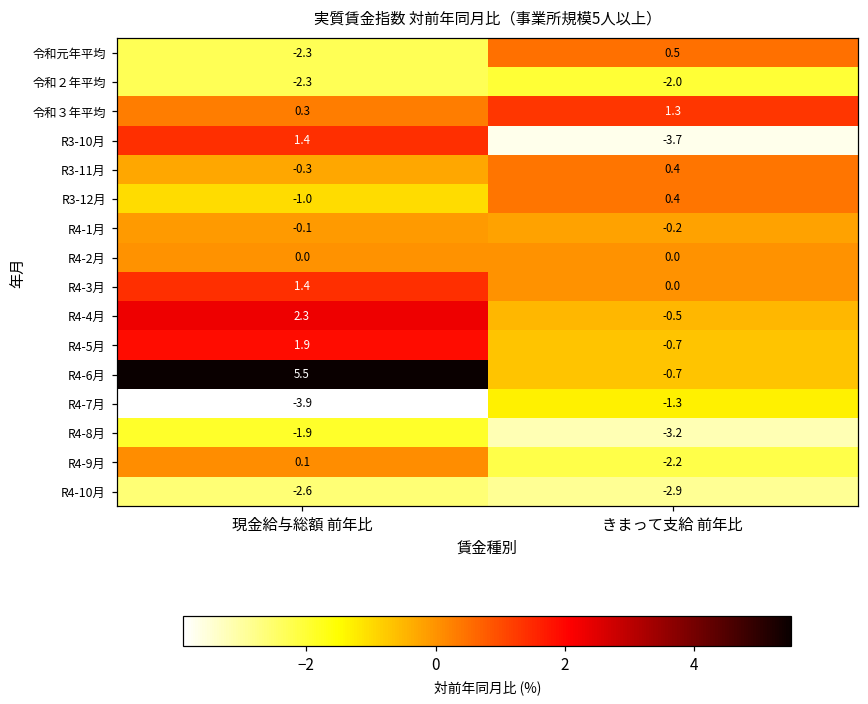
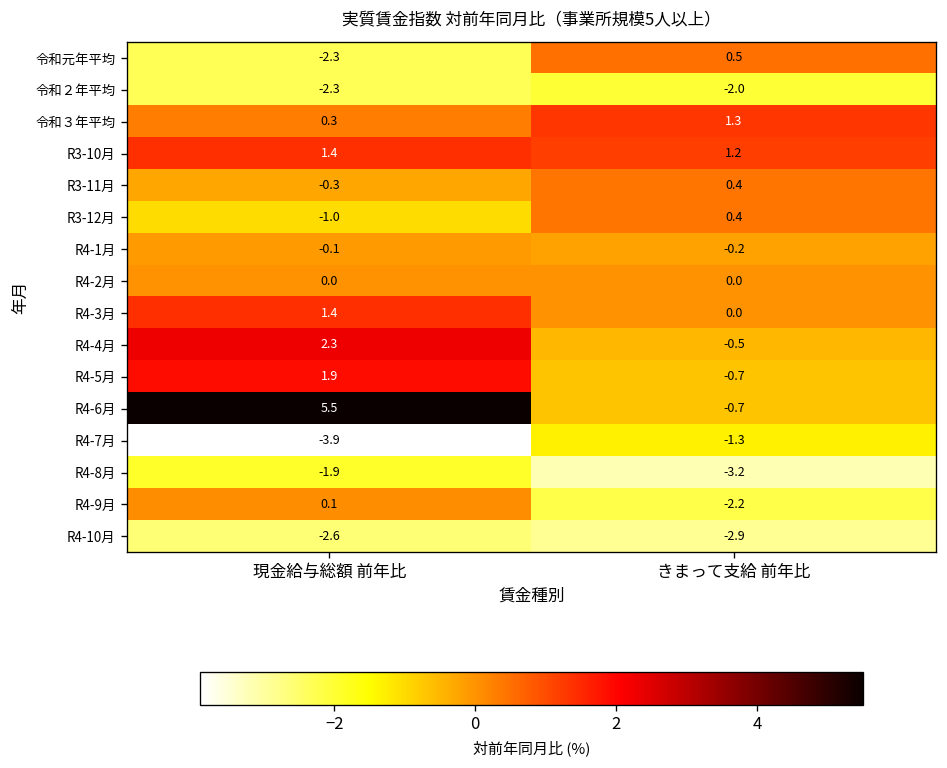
  {
    "令和元年平均": {
      "現金給与総額 前年比": -2.3,
      "きまって支給 前年比": 0.5
    },
    "令和２年平均": {
      "現金給与総額 前年比": -2.3,
      "きまって支給 前年比": -2.0
    },
    "令和３年平均": {
      "現金給与総額 前年比": 0.3,
      "きまって支給 前年比": 1.3
    },
    "R3-10月": {
      "現金給与総額 前年比": 1.4,
-     "きまって支給 前年比": -3.7
+     "きまって支給 前年比": 1.2
    },
    "R3-11月": {
      "現金給与総額 前年比": -0.3,
      "きまって支給 前年比": 0.4
    },
    "R3-12月": {
      "現金給与総額 前年比": -1.0,
      "きまって支給 前年比": 0.4
    },
    "R4-1月": {
      "現金給与総額 前年比": -0.1,
      "きまって支給 前年比": -0.2
    },
    "R4-2月": {
      "現金給与総額 前年比": 0.0,
      "きまって支給 前年比": 0.0
    },
    "R4-3月": {
      "現金給与総額 前年比": 1.4,
      "きまって支給 前年比": 0.0
    },
    "R4-4月": {
      "現金給与総額 前年比": 2.3,
      "きまって支給 前年比": -0.5
    },
    "R4-5月": {
      "現金給与総額 前年比": 1.9,
      "きまって支給 前年比": -0.7
    },
    "R4-6月": {
      "現金給与総額 前年比": 5.5,
      "きまって支給 前年比": -0.7
    },
    "R4-7月": {
      "現金給与総額 前年比": -3.9,
      "きまって支給 前年比": -1.3
    },
    "R4-8月": {
      "現金給与総額 前年比": -1.9,
      "きまって支給 前年比": -3.2
    },
    "R4-9月": {
      "現金給与総額 前年比": 0.1,
      "きまって支給 前年比": -2.2
    },
    "R4-10月": {
      "現金給与総額 前年比": -2.6,
      "きまって支給 前年比": -2.9
    }
  }
